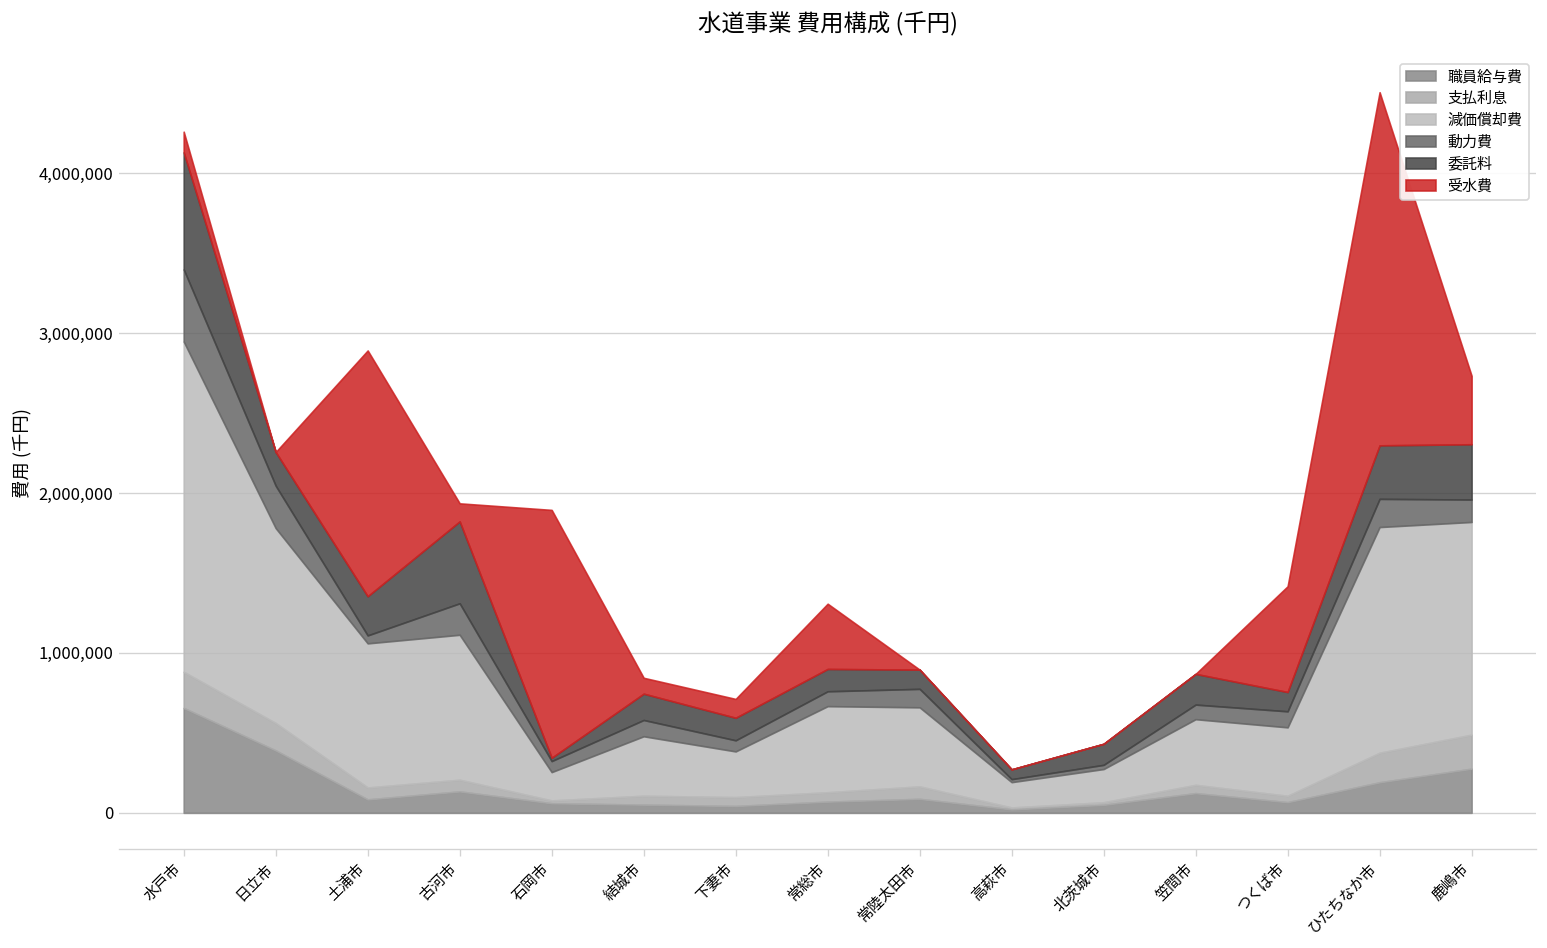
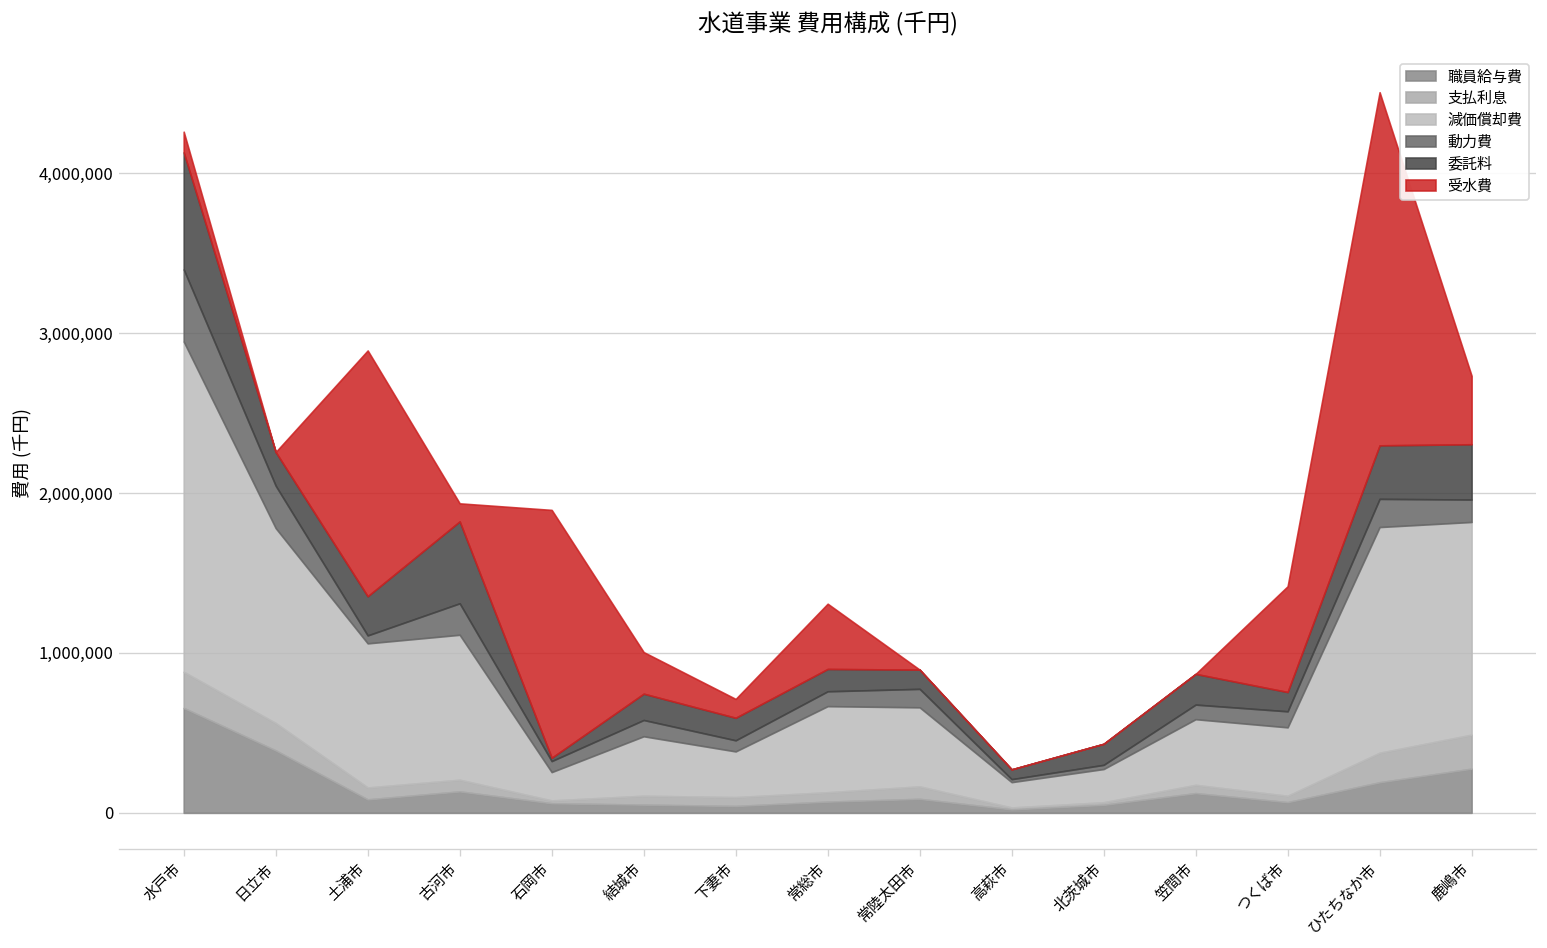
  {
    "受水費": {
      "水戸市": "130,000",
      "土浦市": "1,540,000",
      "古河市": "110,000",
      "石岡市": "1,550,000",
-     "結城市": "100,000",
+     "結城市": "260,000",
      "下妻市": "120,000",
      "常総市": "410,000",
      "つくば市": "660,000",
      "ひたちなか市": "2,210,000",
      "鹿嶋市": "430,000"
    }
  }
